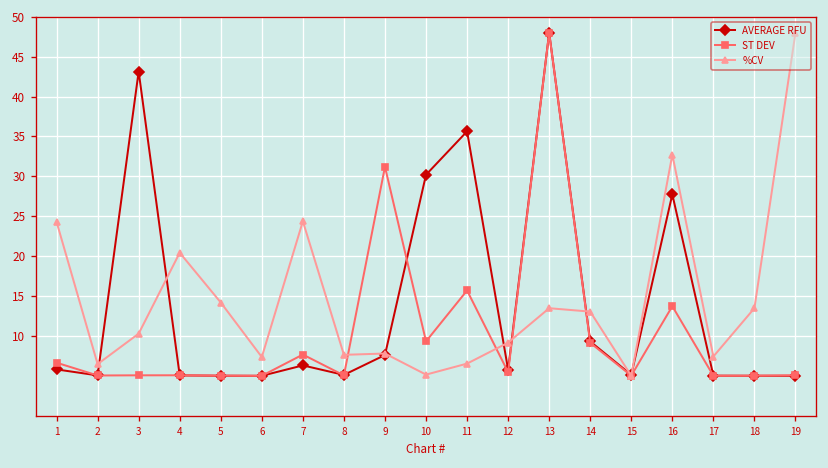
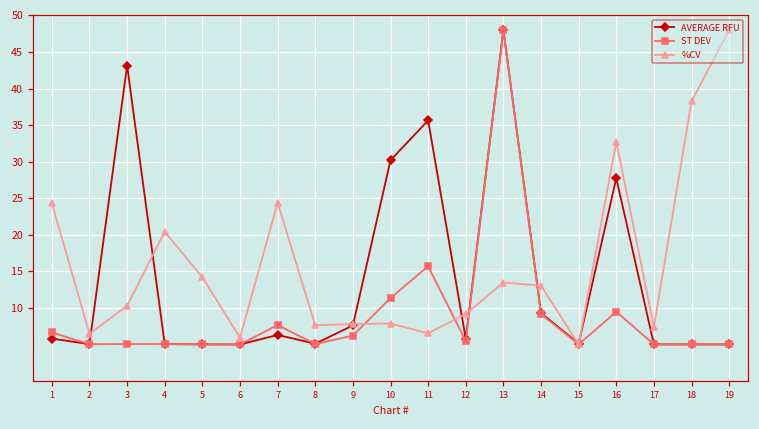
  {
    "AVERAGE RFU": {
      "1": 6,
      "3": 43,
      "7": 6,
      "10": 30,
      "11": 36,
      "16": 28
    },
    "ST DEV": {
      "1": 7,
      "3": 5,
      "7": 8,
-     "9": 31,
-     "10": 9,
+     "9": 6,
+     "10": 11,
      "11": 16,
-     "16": 14
+     "16": 9
    },
    "%CV": {
      "1": 24,
      "2": 6,
      "3": 10,
      "4": 20,
      "5": 14,
-     "6": 7,
+     "6": 6,
      "7": 24,
      "8": 8,
-     "10": 5,
+     "10": 8,
      "11": 7,
      "12": 9,
      "13": 13,
      "14": 13,
      "16": 33,
      "17": 7,
-     "18": 13
+     "18": 38
    }
  }
